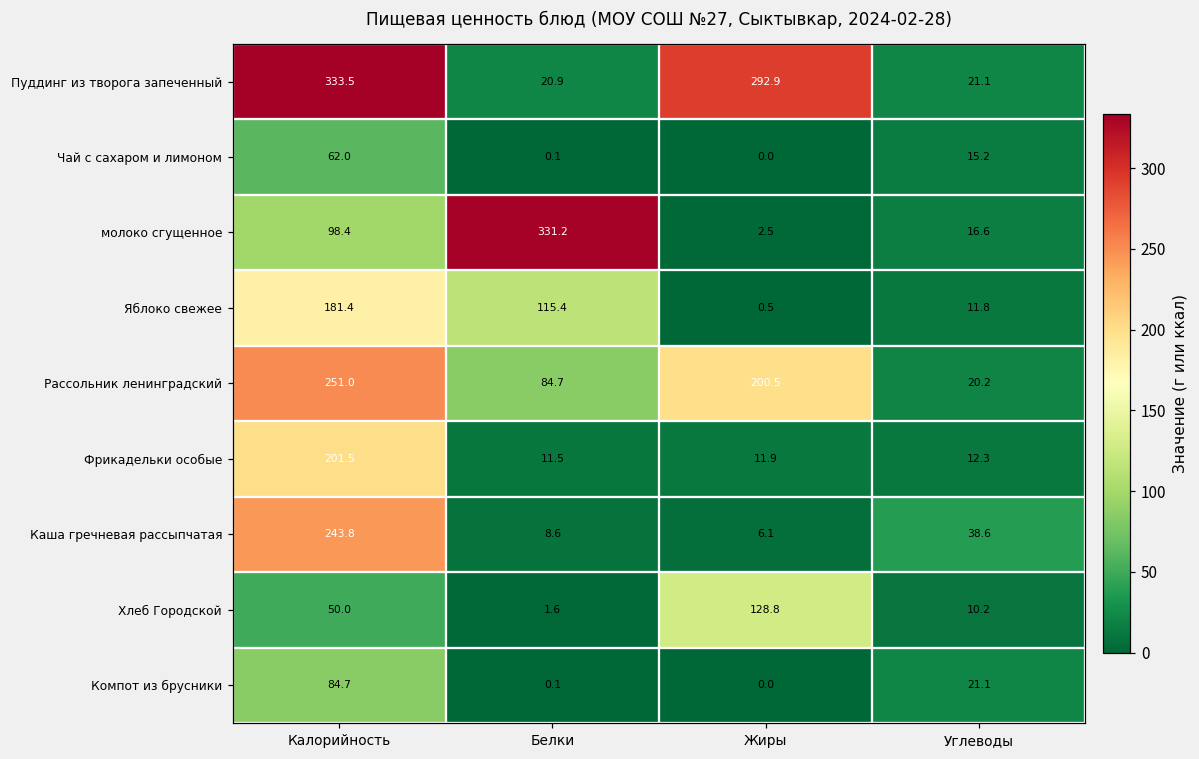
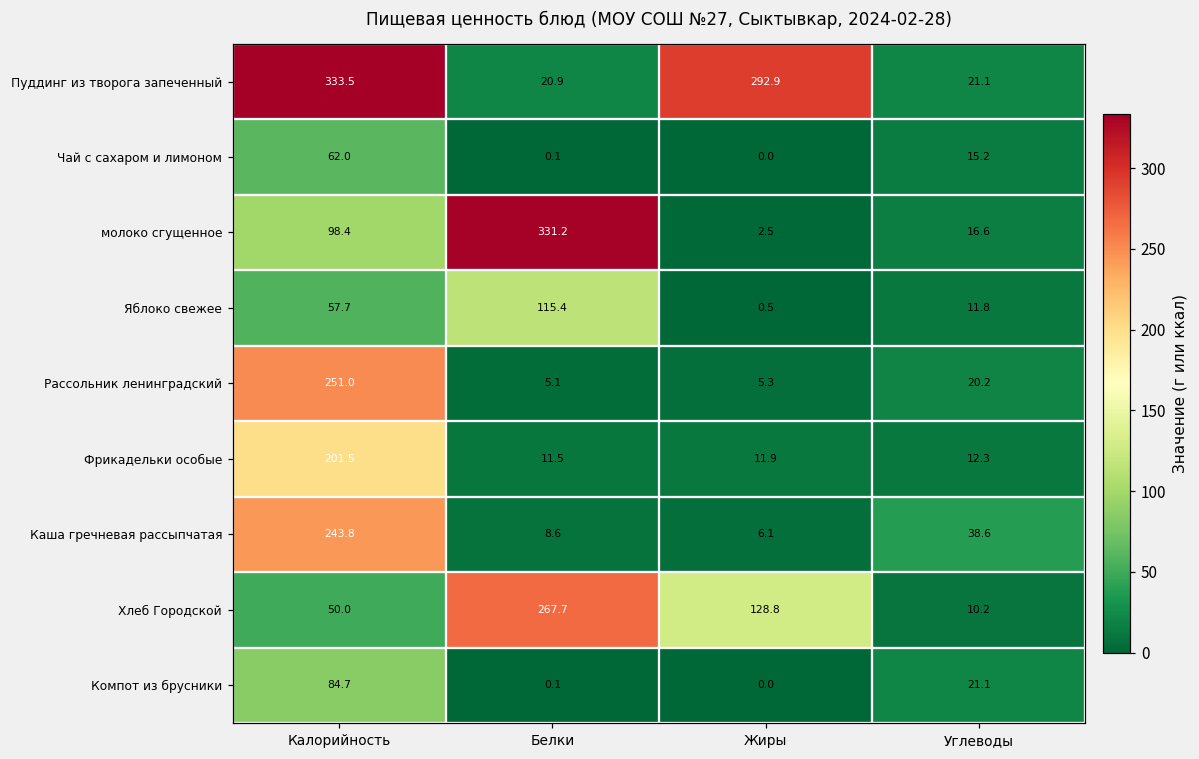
  {
    "Пуддинг из творога запеченный": {
      "Калорийность": 333.5,
      "Белки": 20.9,
      "Жиры": 292.9,
      "Углеводы": 21.1
    },
    "Чай с сахаром и лимоном": {
      "Калорийность": 62.0,
      "Белки": 0.1,
      "Жиры": 0.0,
      "Углеводы": 15.2
    },
    "молоко сгущенное": {
      "Калорийность": 98.4,
      "Белки": 331.2,
      "Жиры": 2.5,
      "Углеводы": 16.6
    },
    "Яблоко свежее": {
-     "Калорийность": 181.4,
+     "Калорийность": 57.7,
      "Белки": 115.4,
      "Жиры": 0.5,
      "Углеводы": 11.8
    },
    "Рассольник ленинградский": {
      "Калорийность": 251.0,
-     "Белки": 84.7,
-     "Жиры": 200.5,
+     "Белки": 5.1,
+     "Жиры": 5.3,
      "Углеводы": 20.2
    },
    "Фрикадельки особые": {
      "Калорийность": 201.5,
      "Белки": 11.5,
      "Жиры": 11.9,
      "Углеводы": 12.3
    },
    "Каша гречневая рассыпчатая": {
      "Калорийность": 243.8,
      "Белки": 8.6,
      "Жиры": 6.1,
      "Углеводы": 38.6
    },
    "Хлеб Городской": {
      "Калорийность": 50.0,
-     "Белки": 1.6,
+     "Белки": 267.7,
      "Жиры": 128.8,
      "Углеводы": 10.2
    },
    "Компот из брусники": {
      "Калорийность": 84.7,
      "Белки": 0.1,
      "Жиры": 0.0,
      "Углеводы": 21.1
    }
  }
